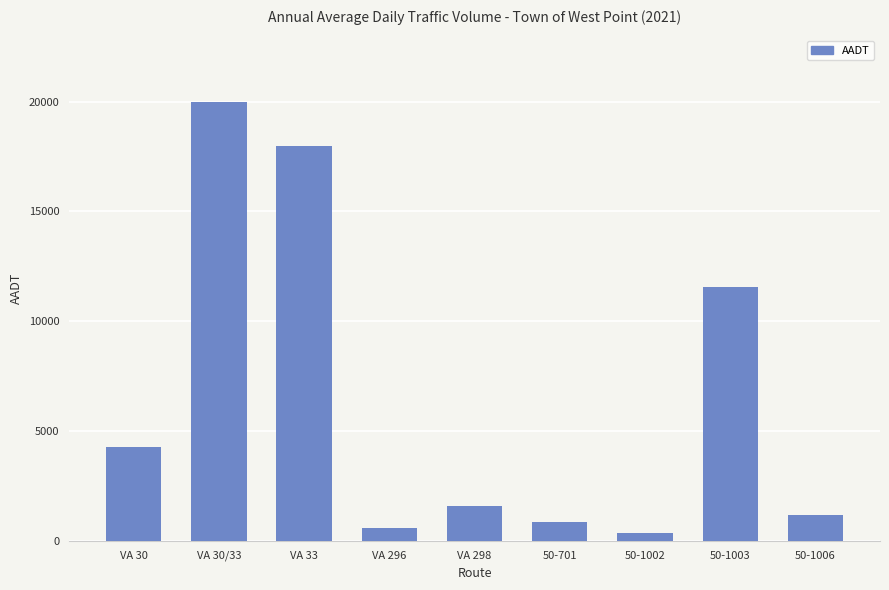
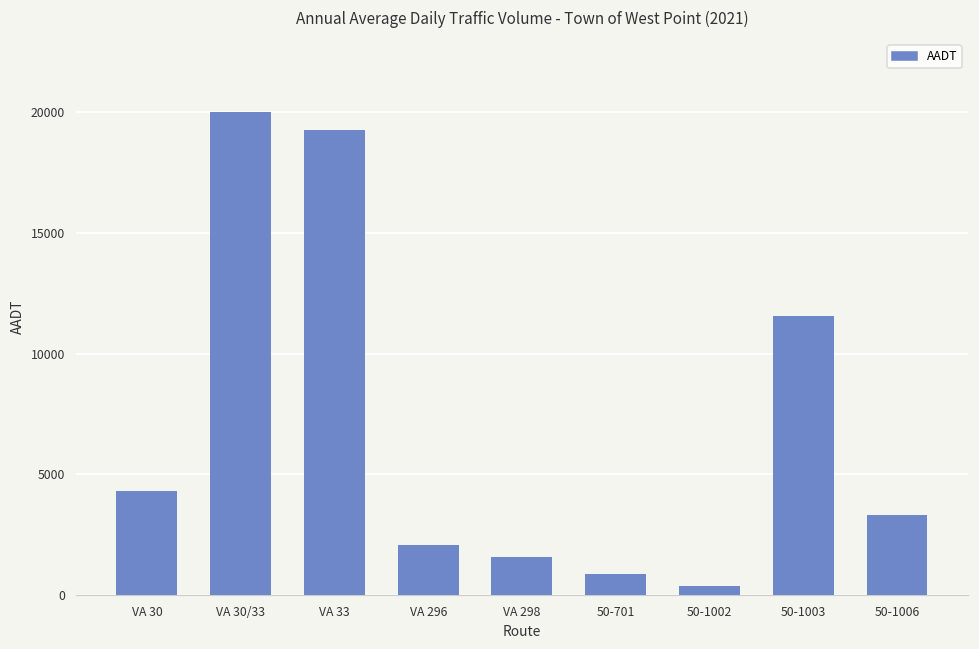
  {
    "VA 30": 4300,
    "VA 30/33": 20000,
-   "VA 33": 18000,
-   "VA 296": 600,
+   "VA 33": 19300,
+   "VA 296": 2100,
    "VA 298": 1600,
    "50-701": 900,
    "50-1002": 400,
    "50-1003": 11500,
-   "50-1006": 1200
+   "50-1006": 3300
  }
